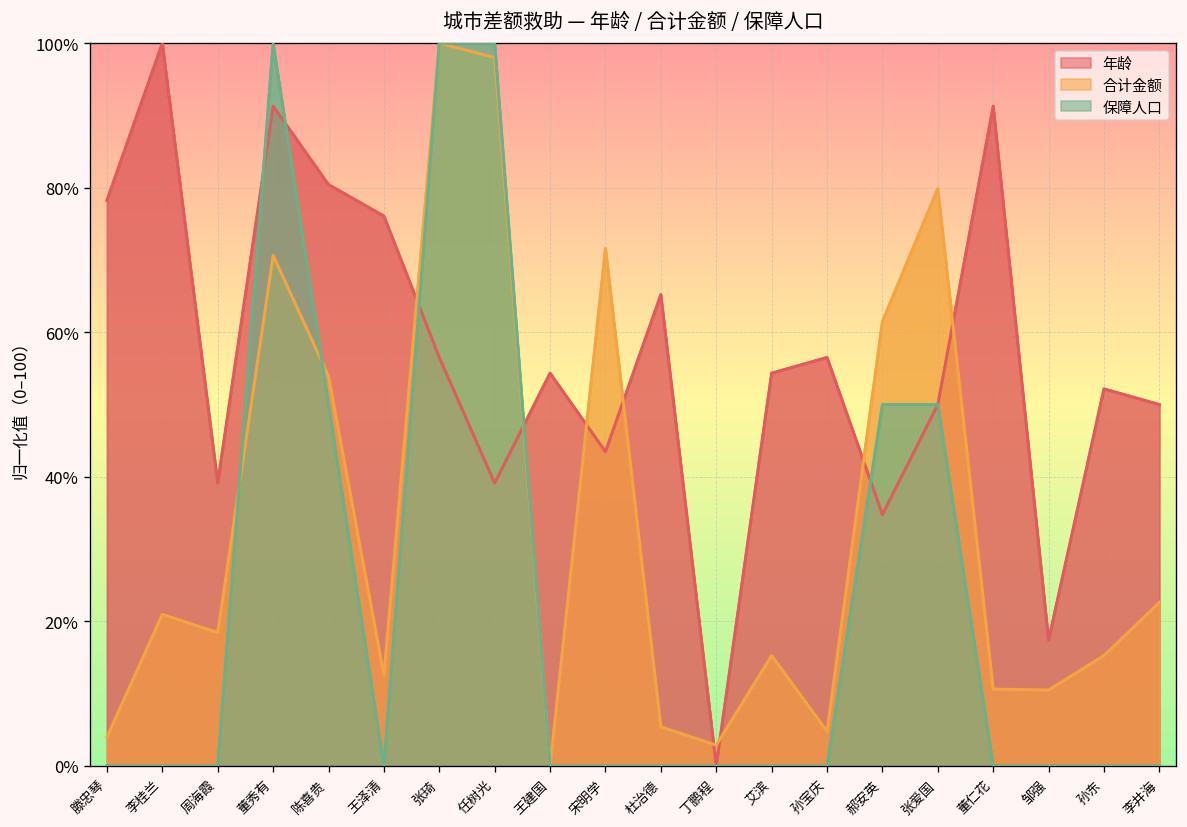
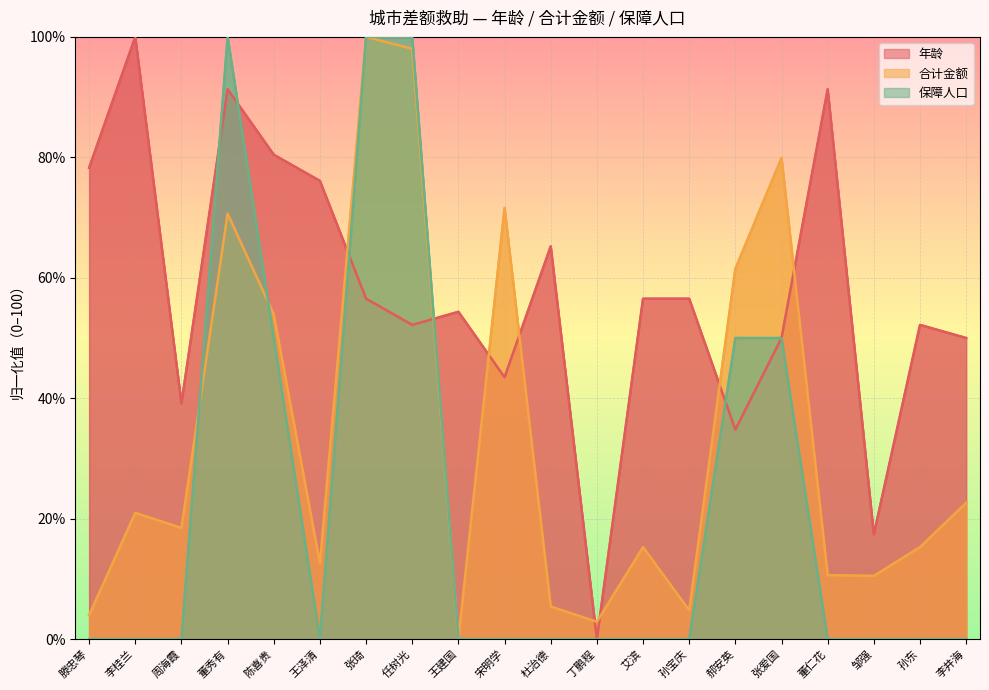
  {
    "年龄": {
      "滕忠琴": "78%",
      "李桂兰": "100%",
      "周海霞": "39%",
      "董秀有": "91%",
      "陈喜贵": "80%",
      "王泽清": "76%",
      "张琦": "57%",
-     "任树光": "39%",
+     "任树光": "52%",
      "王建国": "54%",
      "宋明学": "43%",
      "杜治德": "65%",
-     "艾滨": "54%",
+     "艾滨": "57%",
      "孙宝庆": "57%",
      "郝安英": "35%",
      "董仁花": "91%",
      "邹强": "17%",
      "孙东": "52%",
      "李井海": "50%"
    },
    "合计金额": {
      "滕忠琴": "4%",
      "李桂兰": "21%",
      "周海霞": "18%",
      "董秀有": "71%",
      "陈喜贵": "54%",
      "王泽清": "13%",
      "任树光": "98%",
      "宋明学": "72%",
      "杜治德": "5%",
      "丁鹏程": "3%",
      "艾滨": "15%",
      "孙宝庆": "5%",
      "郝安英": "61%",
      "张爱国": "80%",
      "董仁花": "11%",
      "邹强": "11%",
      "孙东": "15%",
      "李井海": "23%"
    },
    "保障人口": {
      "滕忠琴": "0%",
      "李桂兰": "0%",
      "周海霞": "0%",
      "董秀有": "100%",
      "陈喜贵": "50%",
      "王泽清": "0%",
      "任树光": "100%",
      "宋明学": "0%",
      "杜治德": "0%",
      "艾滨": "0%",
      "孙宝庆": "0%",
      "郝安英": "50%",
      "董仁花": "0%",
      "邹强": "0%",
      "孙东": "0%",
      "李井海": "0%"
    }
  }
